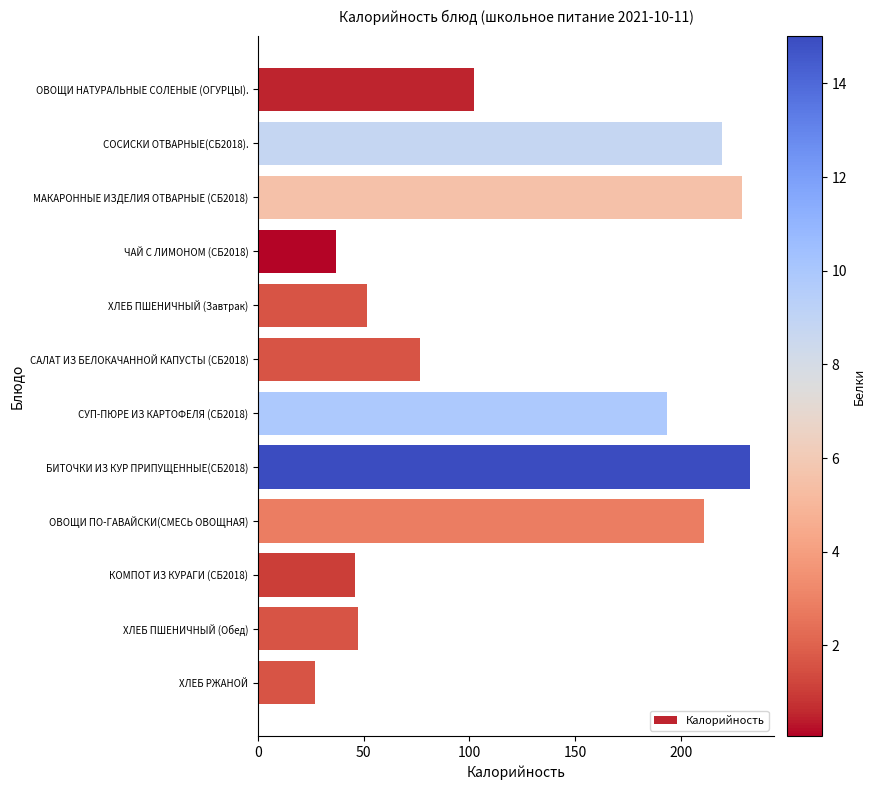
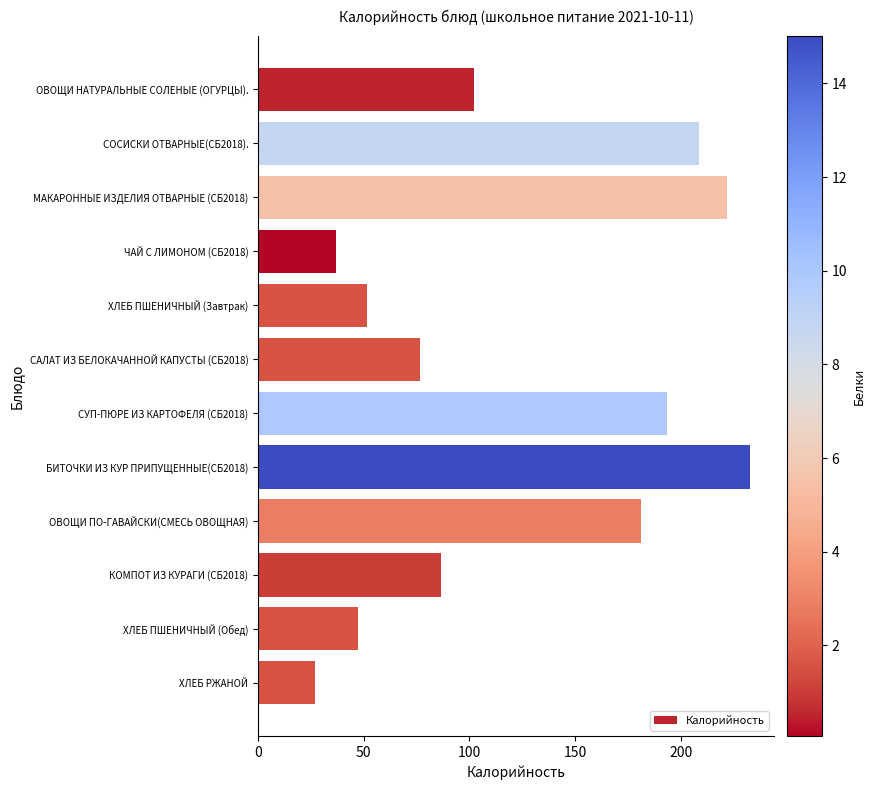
  {
    "ОВОЩИ НАТУРАЛЬНЫЕ СОЛЕНЫЕ (ОГУРЦЫ).": 102,
-   "СОСИСКИ ОТВАРНЫЕ(СБ2018).": 220,
-   "МАКАРОННЫЕ ИЗДЕЛИЯ ОТВАРНЫЕ (СБ2018)": 229,
+   "СОСИСКИ ОТВАРНЫЕ(СБ2018).": 209,
+   "МАКАРОННЫЕ ИЗДЕЛИЯ ОТВАРНЫЕ (СБ2018)": 222,
    "ЧАЙ С ЛИМОНОМ (СБ2018)": 37,
    "ХЛЕБ ПШЕНИЧНЫЙ (Завтрак)": 52,
    "САЛАТ ИЗ БЕЛОКАЧАННОЙ КАПУСТЫ (СБ2018)": 76,
    "СУП-ПЮРЕ ИЗ КАРТОФЕЛЯ (СБ2018)": 193,
    "БИТОЧКИ ИЗ КУР ПРИПУЩЕННЫЕ(СБ2018)": 233,
-   "ОВОЩИ ПО-ГАВАЙСКИ(СМЕСЬ ОВОЩНАЯ)": 211,
-   "КОМПОТ ИЗ КУРАГИ (СБ2018)": 46,
+   "ОВОЩИ ПО-ГАВАЙСКИ(СМЕСЬ ОВОЩНАЯ)": 181,
+   "КОМПОТ ИЗ КУРАГИ (СБ2018)": 87,
    "ХЛЕБ ПШЕНИЧНЫЙ (Обед)": 47,
    "ХЛЕБ РЖАНОЙ": 27
  }
